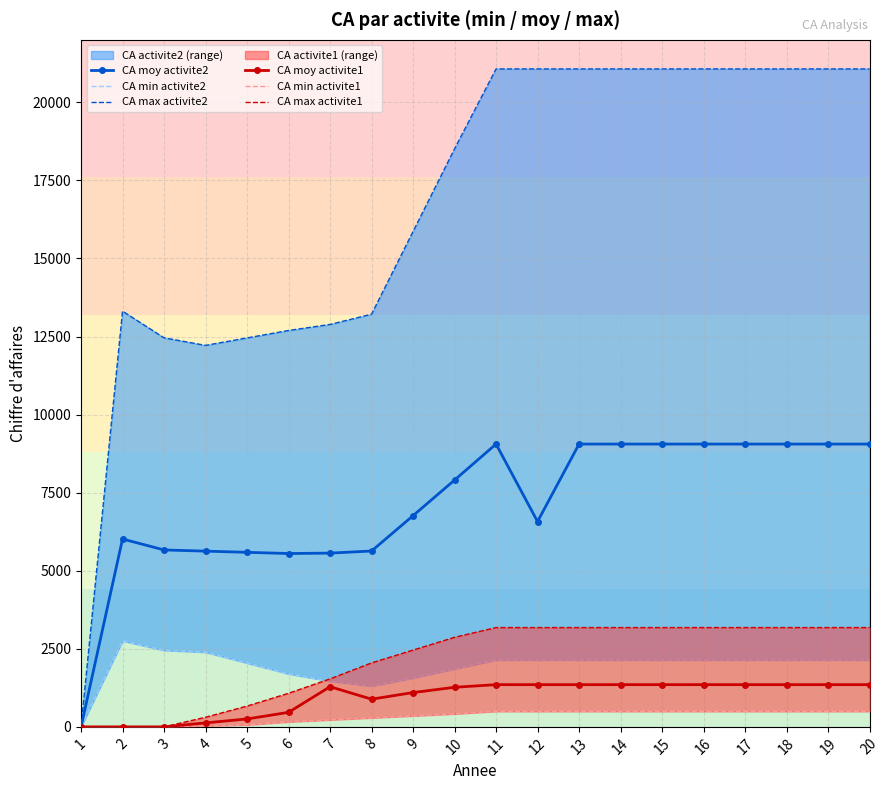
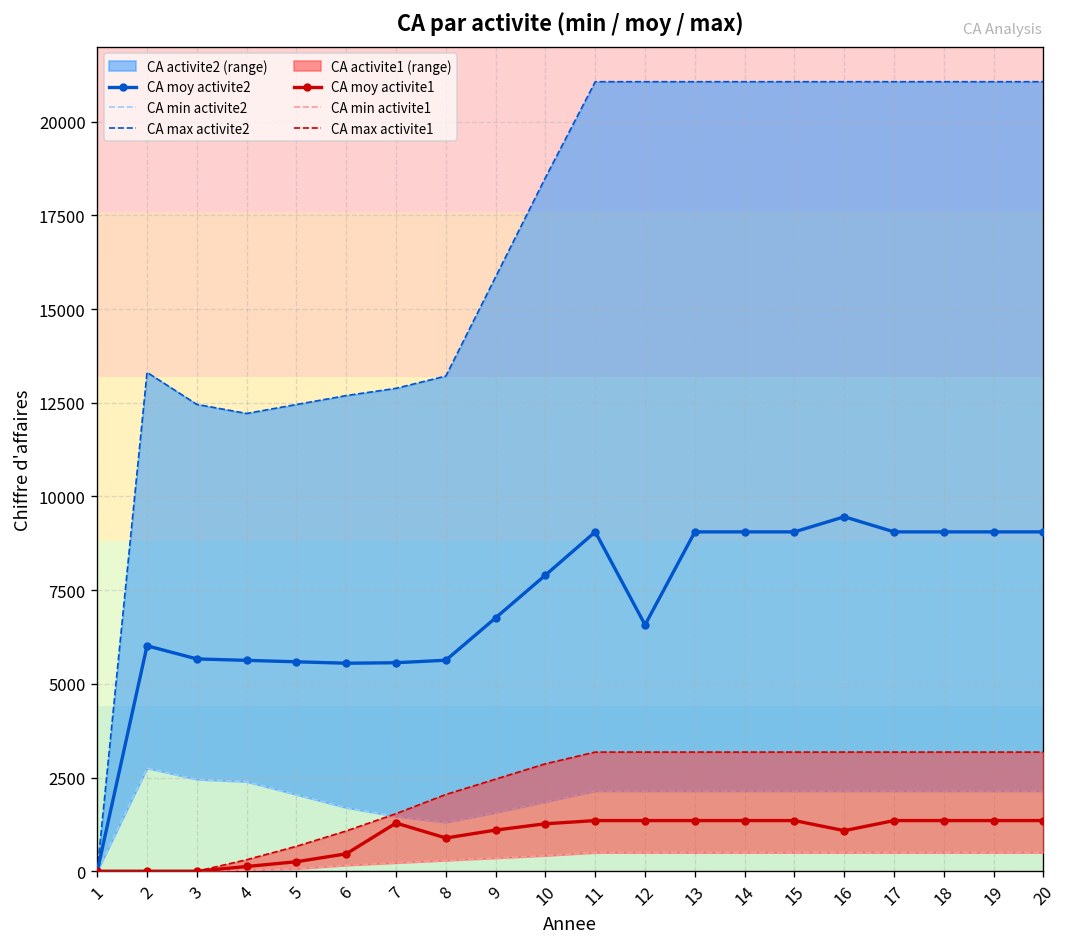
  {
    "CA moy activite2": {
      "2": 6000,
      "3": 5700,
      "4": 5600,
      "5": 5600,
      "6": 5600,
      "7": 5600,
      "8": 5600,
      "9": 6800,
      "10": 7900,
      "11": 9100,
      "12": 6600,
      "13": 9100,
      "14": 9100,
      "15": 9100,
-     "16": 9100,
+     "16": 9500,
      "17": 9100,
      "18": 9100,
      "19": 9100,
      "20": 9100
    },
    "CA moy activite1": {
      "4": 100,
      "5": 300,
      "6": 500,
      "7": 1300,
      "8": 900,
      "9": 1100,
      "10": 1300,
      "11": 1400,
      "12": 1400,
      "13": 1400,
      "14": 1400,
      "15": 1400,
-     "16": 1400,
+     "16": 1100,
      "17": 1400,
      "18": 1400,
      "19": 1400,
      "20": 1400
    }
  }
